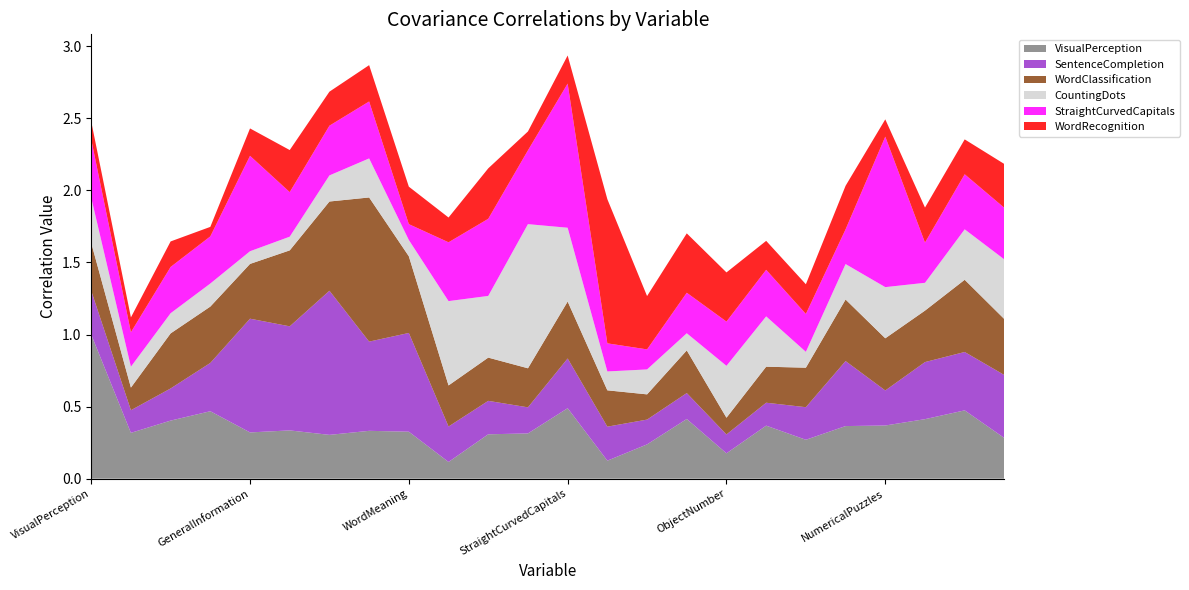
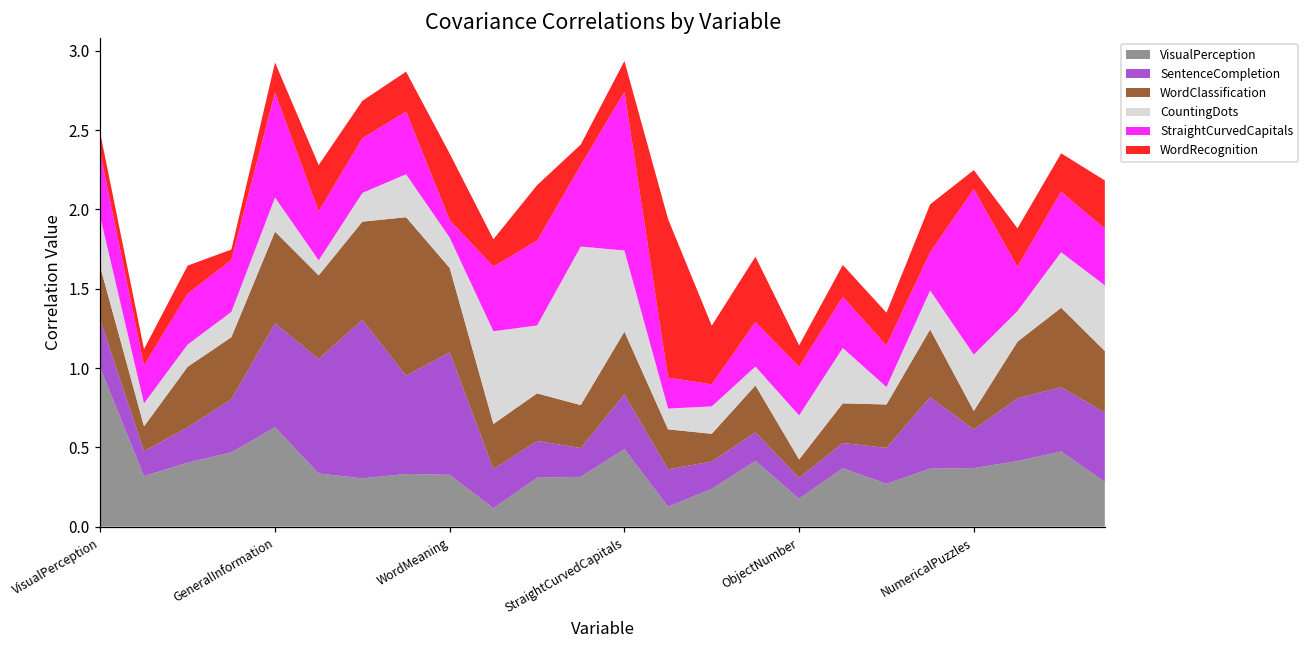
  {
    "VisualPerception": {
      "VisualPerception": 1.00,
-     "GeneralInformation": 0.32,
+     "GeneralInformation": 0.63,
      "WordMeaning": 0.33,
      "StraightCurvedCapitals": 0.49,
      "ObjectNumber": 0.18,
      "NumericalPuzzles": 0.37
    },
    "SentenceCompletion": {
      "VisualPerception": 0.30,
-     "GeneralInformation": 0.79,
-     "WordMeaning": 0.69,
+     "GeneralInformation": 0.66,
+     "WordMeaning": 0.77,
      "StraightCurvedCapitals": 0.35,
      "ObjectNumber": 0.13,
      "NumericalPuzzles": 0.24
    },
    "WordClassification": {
      "VisualPerception": 0.33,
-     "GeneralInformation": 0.38,
+     "GeneralInformation": 0.58,
      "WordMeaning": 0.53,
      "StraightCurvedCapitals": 0.40,
      "ObjectNumber": 0.12,
-     "NumericalPuzzles": 0.36
+     "NumericalPuzzles": 0.12
    },
    "CountingDots": {
      "VisualPerception": 0.31,
-     "GeneralInformation": 0.09,
-     "WordMeaning": 0.11,
+     "GeneralInformation": 0.21,
+     "WordMeaning": 0.19,
      "StraightCurvedCapitals": 0.51,
-     "ObjectNumber": 0.36,
+     "ObjectNumber": 0.28,
      "NumericalPuzzles": 0.36
    },
    "StraightCurvedCapitals": {
      "VisualPerception": 0.40,
      "GeneralInformation": 0.66,
      "WordMeaning": 0.11,
      "StraightCurvedCapitals": 1.00,
      "ObjectNumber": 0.31,
      "NumericalPuzzles": 1.04
    },
    "WordRecognition": {
      "VisualPerception": 0.13,
      "GeneralInformation": 0.19,
-     "WordMeaning": 0.26,
+     "WordMeaning": 0.42,
      "StraightCurvedCapitals": 0.19,
-     "ObjectNumber": 0.34,
+     "ObjectNumber": 0.14,
      "NumericalPuzzles": 0.12
    }
  }
